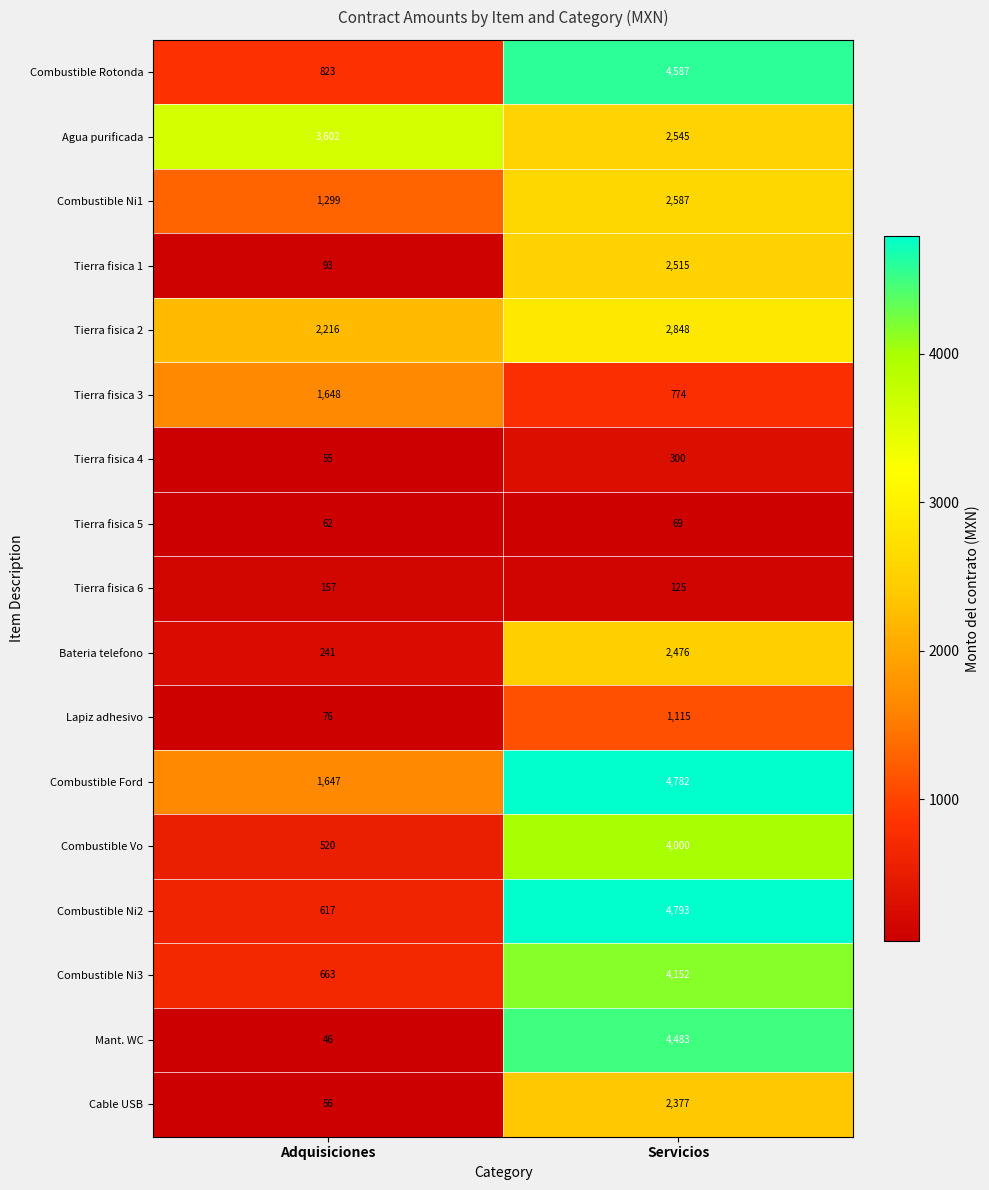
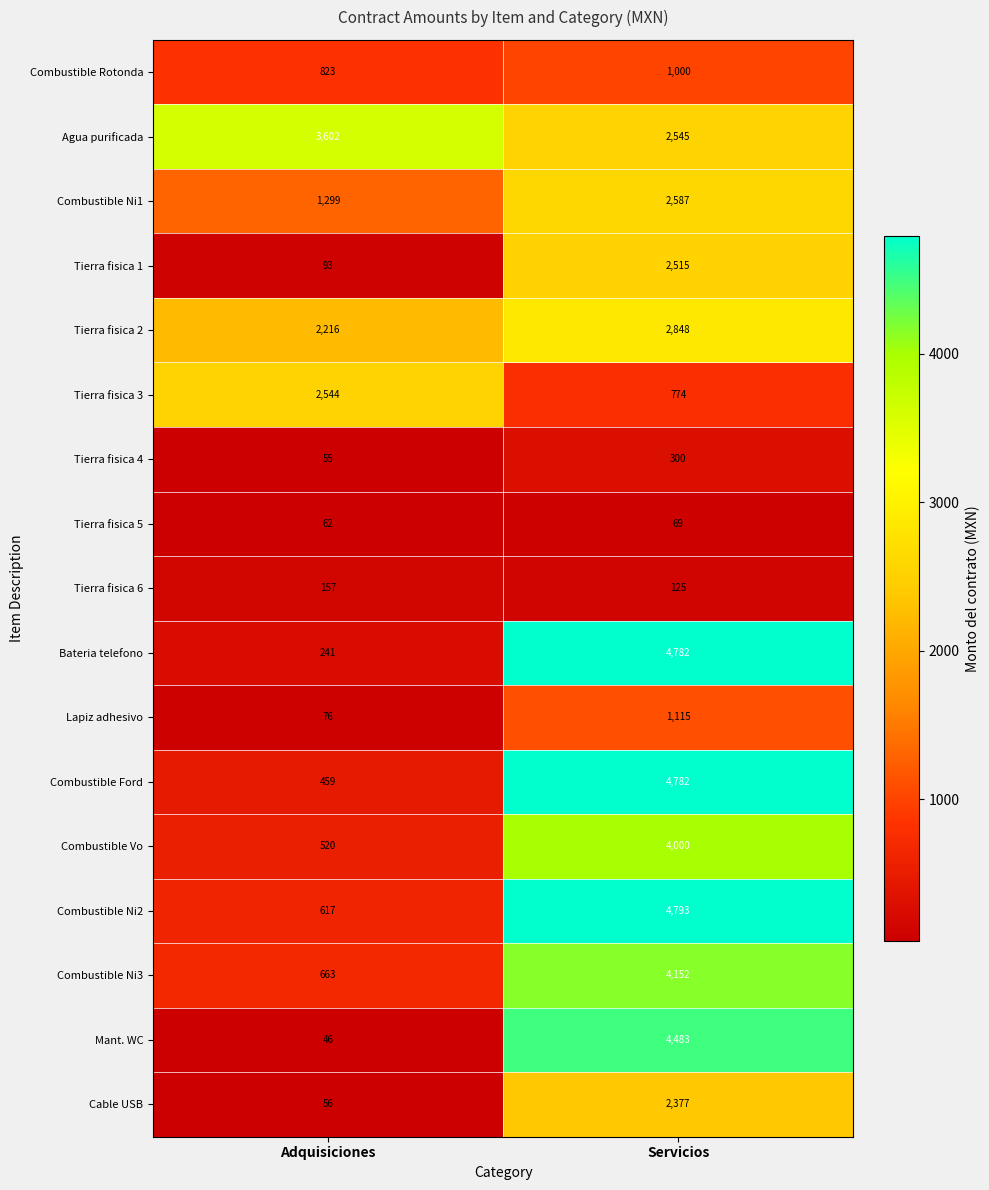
  {
    "Combustible Rotonda": {
      "Adquisiciones": "823",
-     "Servicios": "4,587"
+     "Servicios": "1,000"
    },
    "Agua purificada": {
      "Adquisiciones": "3,602",
      "Servicios": "2,545"
    },
    "Combustible Ni1": {
      "Adquisiciones": "1,299",
      "Servicios": "2,587"
    },
    "Tierra fisica 1": {
      "Adquisiciones": "93",
      "Servicios": "2,515"
    },
    "Tierra fisica 2": {
      "Adquisiciones": "2,216",
      "Servicios": "2,848"
    },
    "Tierra fisica 3": {
-     "Adquisiciones": "1,648",
+     "Adquisiciones": "2,544",
      "Servicios": "774"
    },
    "Tierra fisica 4": {
      "Adquisiciones": "55",
      "Servicios": "300"
    },
    "Tierra fisica 5": {
      "Adquisiciones": "62",
      "Servicios": "69"
    },
    "Tierra fisica 6": {
      "Adquisiciones": "157",
      "Servicios": "125"
    },
    "Bateria telefono": {
      "Adquisiciones": "241",
-     "Servicios": "2,476"
+     "Servicios": "4,782"
    },
    "Lapiz adhesivo": {
      "Adquisiciones": "76",
      "Servicios": "1,115"
    },
    "Combustible Ford": {
-     "Adquisiciones": "1,647",
+     "Adquisiciones": "459",
      "Servicios": "4,782"
    },
    "Combustible Vo": {
      "Adquisiciones": "520",
      "Servicios": "4,000"
    },
    "Combustible Ni2": {
      "Adquisiciones": "617",
      "Servicios": "4,793"
    },
    "Combustible Ni3": {
      "Adquisiciones": "663",
      "Servicios": "4,152"
    },
    "Mant. WC": {
      "Adquisiciones": "46",
      "Servicios": "4,483"
    },
    "Cable USB": {
      "Adquisiciones": "56",
      "Servicios": "2,377"
    }
  }
